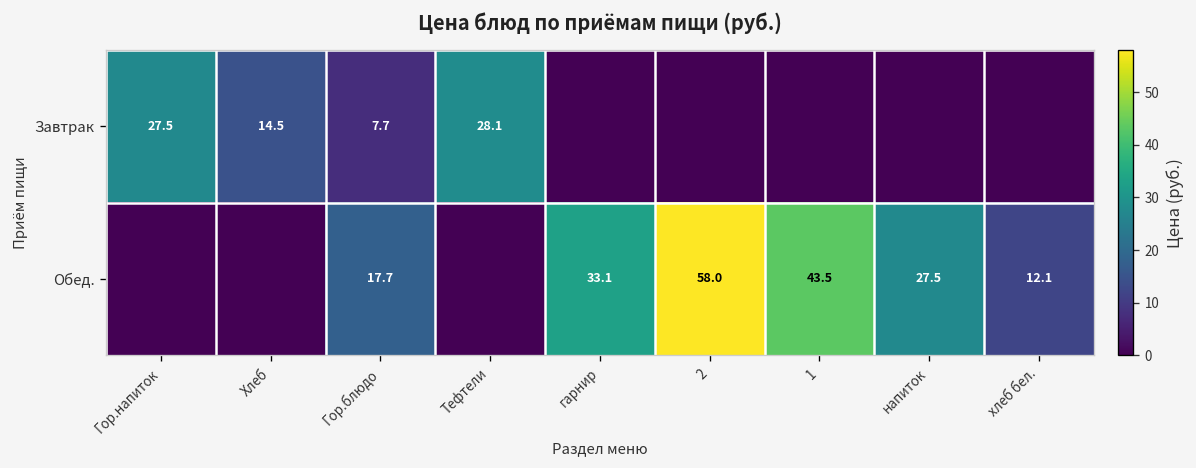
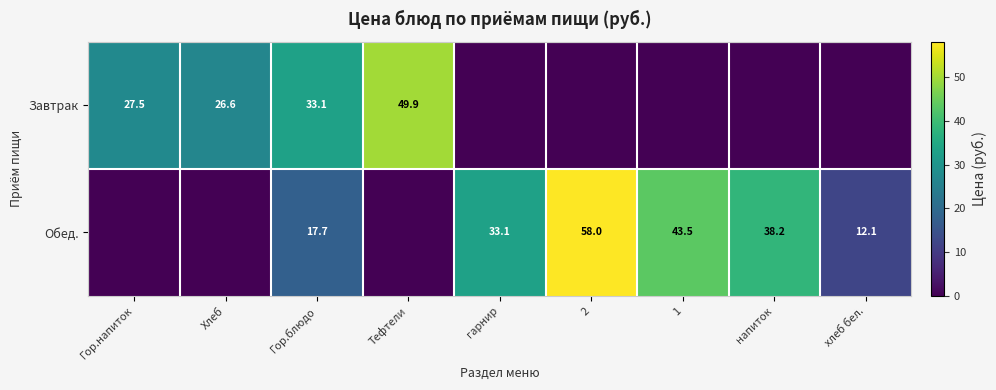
  {
    "Завтрак": {
      "Гор.напиток": 27.5,
-     "Хлеб": 14.5,
-     "Гор.блюдо": 7.7,
-     "Тефтели": 28.1
+     "Хлеб": 26.6,
+     "Гор.блюдо": 33.1,
+     "Тефтели": 49.9
    },
    "Обед.": {
      "Гор.блюдо": 17.7,
      "гарнир": 33.1,
      "2": 58.0,
      "1": 43.5,
-     "напиток": 27.5,
+     "напиток": 38.2,
      "хлеб бел.": 12.1
    }
  }
